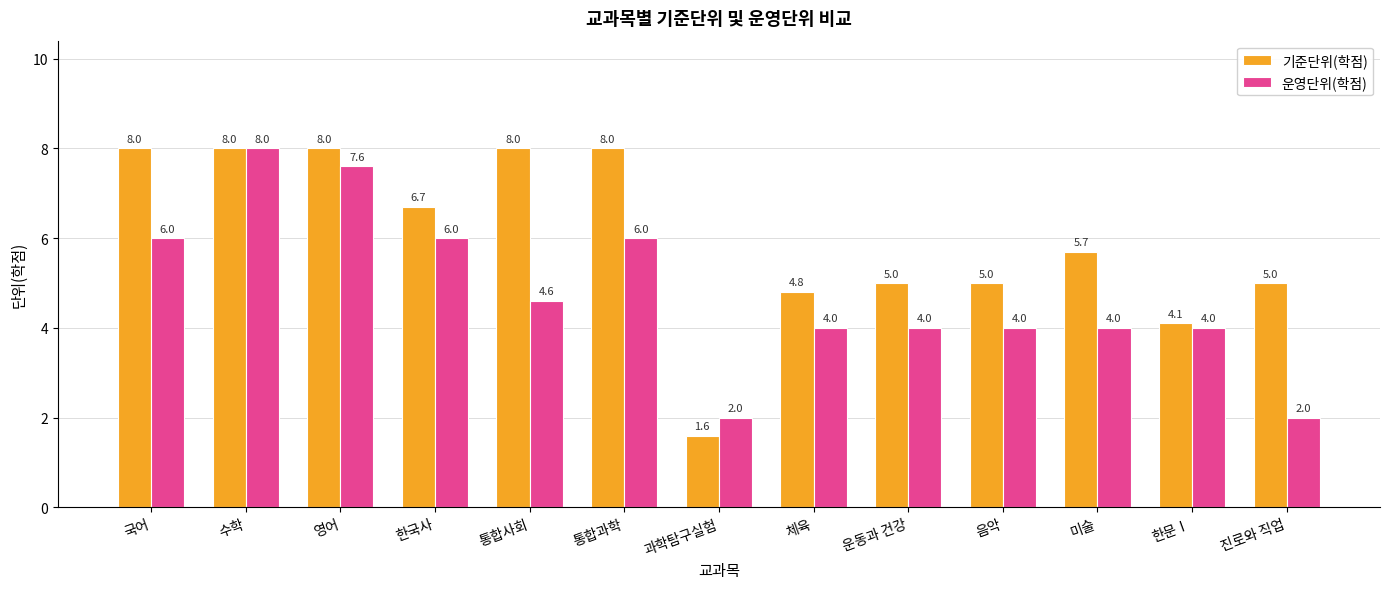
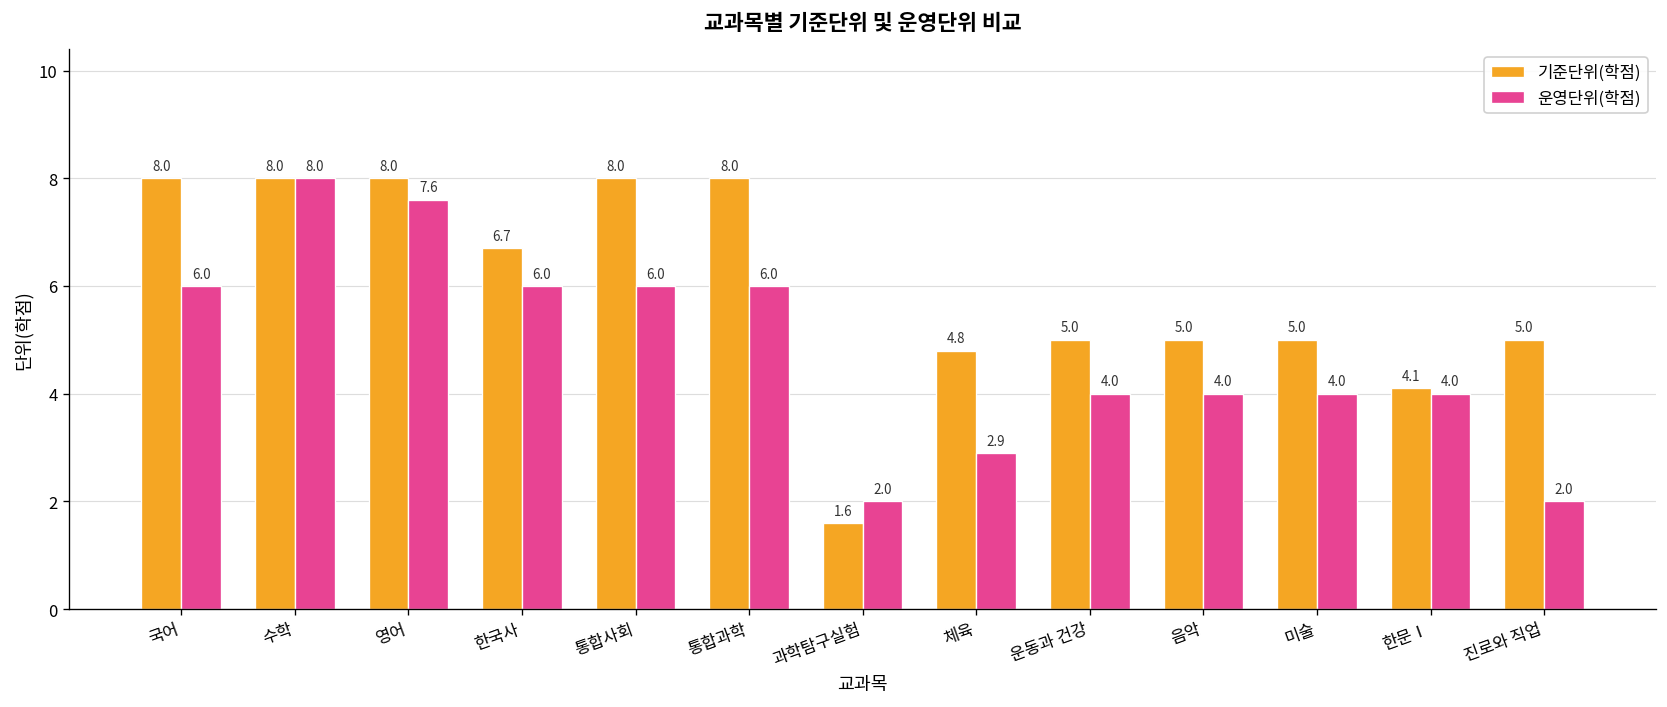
  {
    "기준단위(학점)": {
      "국어": 8.0,
      "수학": 8.0,
      "영어": 8.0,
      "한국사": 6.7,
      "통합사회": 8.0,
      "통합과학": 8.0,
      "과학탐구실험": 1.6,
      "체육": 4.8,
      "운동과 건강": 5.0,
      "음악": 5.0,
-     "미술": 5.7,
+     "미술": 5.0,
      "한문Ⅰ": 4.1,
      "진로와 직업": 5.0
    },
    "운영단위(학점)": {
      "국어": 6.0,
      "수학": 8.0,
      "영어": 7.6,
      "한국사": 6.0,
-     "통합사회": 4.6,
+     "통합사회": 6.0,
      "통합과학": 6.0,
      "과학탐구실험": 2.0,
-     "체육": 4.0,
+     "체육": 2.9,
      "운동과 건강": 4.0,
      "음악": 4.0,
      "미술": 4.0,
      "한문Ⅰ": 4.0,
      "진로와 직업": 2.0
    }
  }
